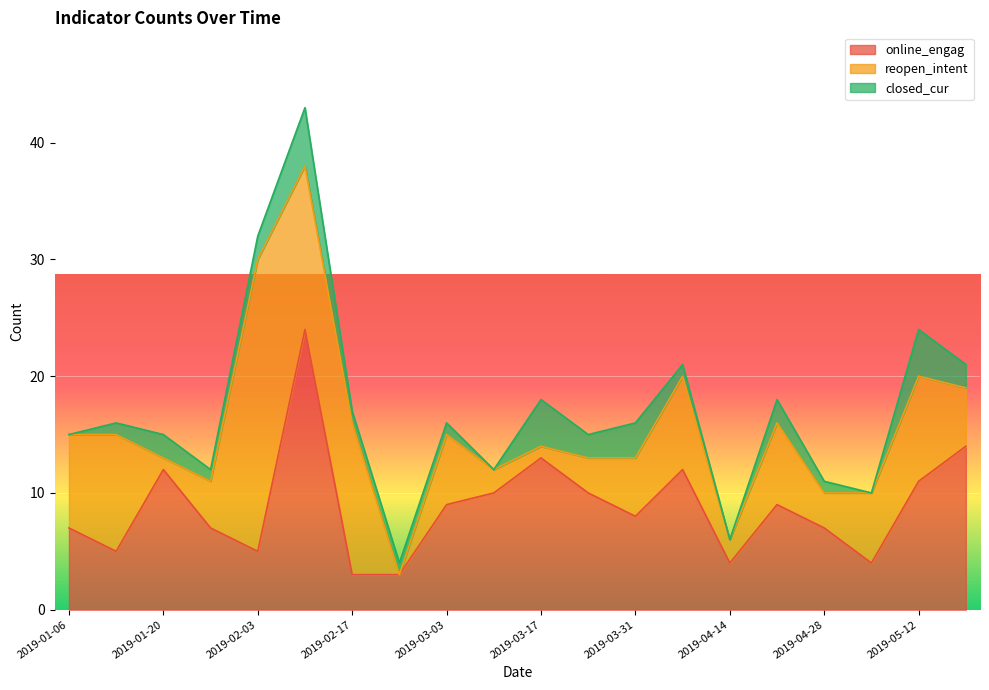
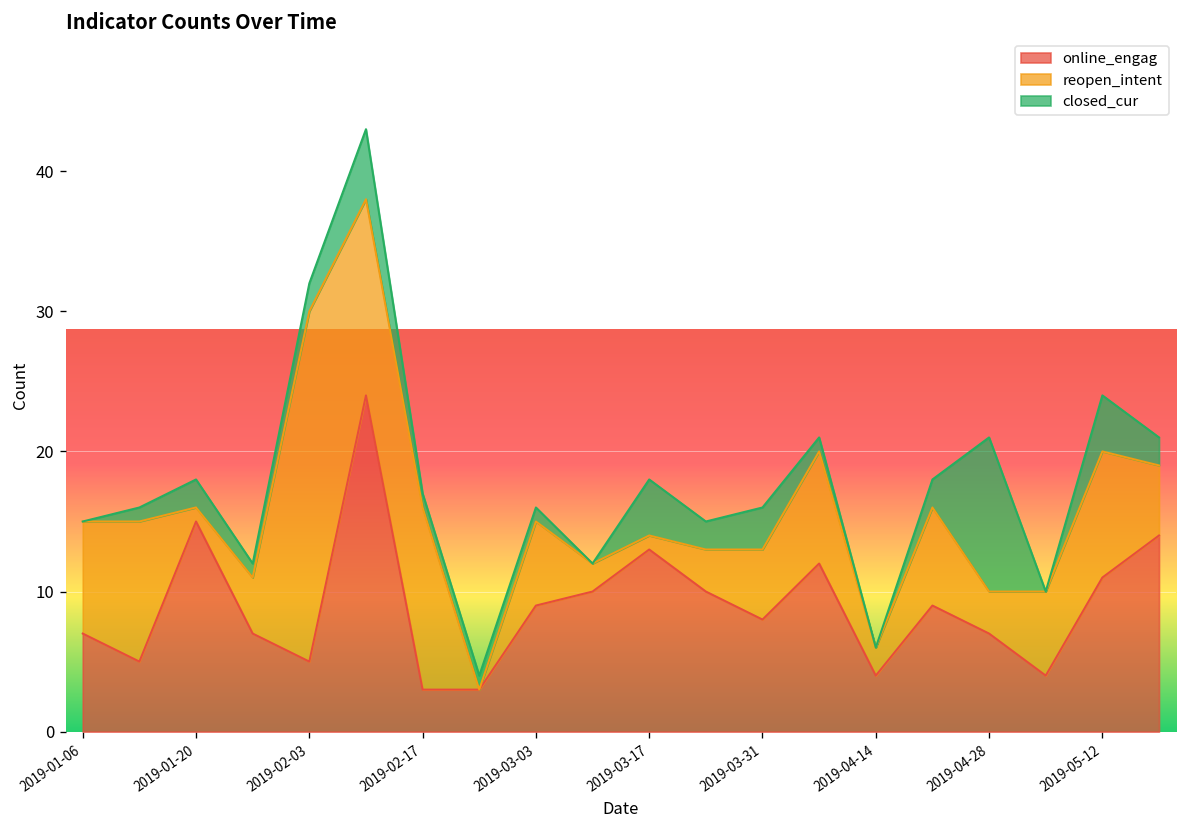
  {
    "online_engag": {
      "2019-01-06": 7,
-     "2019-01-20": 12,
+     "2019-01-20": 15,
      "2019-02-03": 5,
      "2019-02-17": 3,
      "2019-03-03": 9,
      "2019-03-17": 13,
      "2019-03-31": 8,
      "2019-04-14": 4,
      "2019-04-28": 7,
      "2019-05-12": 11
    },
    "reopen_intent": {
      "2019-01-20": 1,
      "2019-02-03": 25,
      "2019-02-17": 13,
      "2019-03-03": 6,
      "2019-03-17": 1,
      "2019-03-31": 5,
      "2019-04-28": 3,
      "2019-05-12": 9
    },
    "closed_cur": {
      "2019-01-20": 2,
      "2019-02-03": 2,
      "2019-02-17": 1,
      "2019-03-03": 1,
      "2019-03-17": 4,
      "2019-03-31": 3,
-     "2019-04-28": 1,
+     "2019-04-28": 11,
      "2019-05-12": 4
    }
  }
